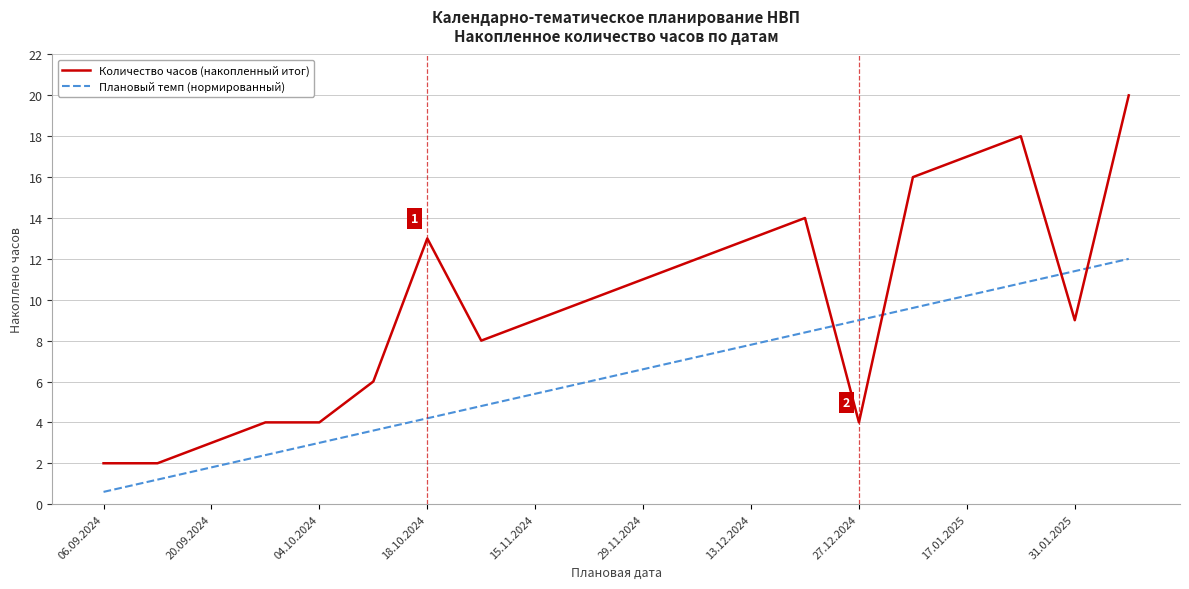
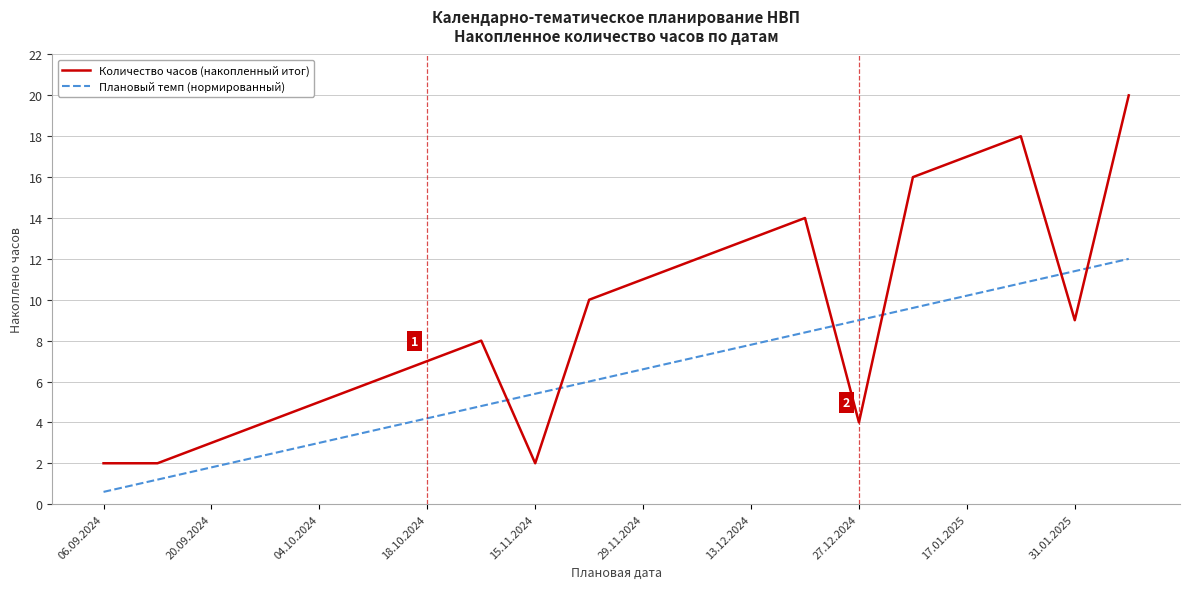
  {
    "Количество часов (накопленный итог)": {
      "06.09.2024": 2,
      "20.09.2024": 3,
-     "04.10.2024": 4,
-     "18.10.2024": 13,
-     "15.11.2024": 9,
+     "04.10.2024": 5,
+     "18.10.2024": 7,
+     "15.11.2024": 2,
      "29.11.2024": 11,
      "13.12.2024": 13,
      "17.01.2025": 17,
      "31.01.2025": 9
    },
    "Плановый темп (нормированный)": {
      "06.09.2024": 0.6,
      "20.09.2024": 1.8,
      "04.10.2024": 3,
      "18.10.2024": 4.2,
      "15.11.2024": 5.4,
      "29.11.2024": 6.6,
      "13.12.2024": 7.8,
      "27.12.2024": 9,
      "17.01.2025": 10.2,
      "31.01.2025": 11.4
    }
  }
